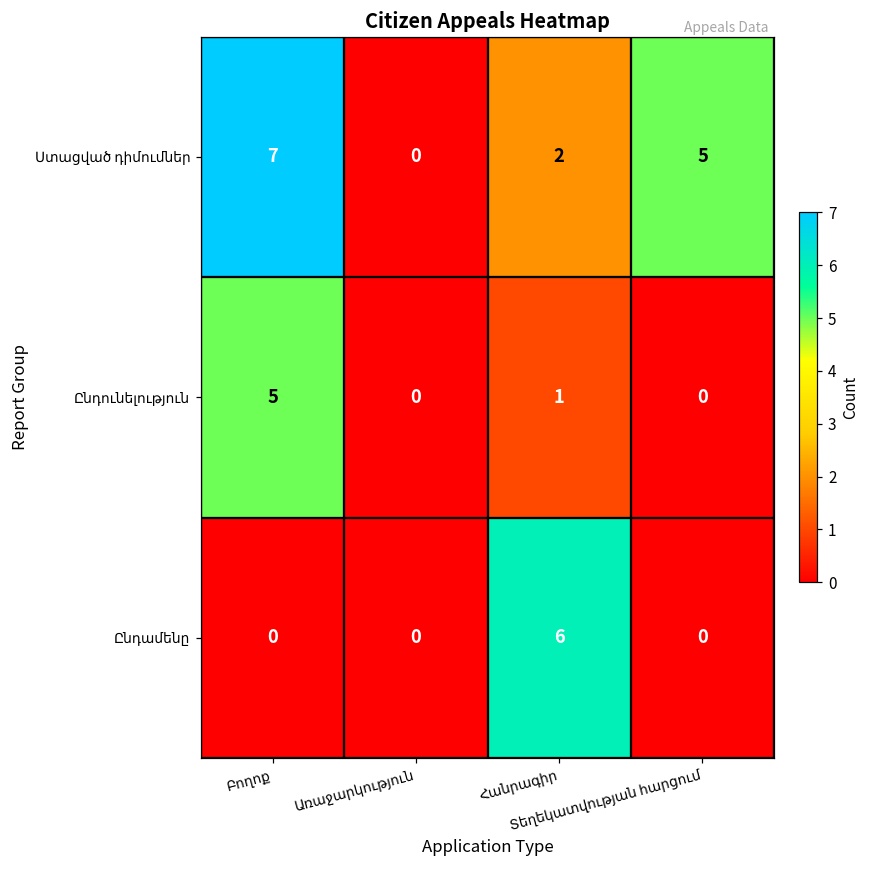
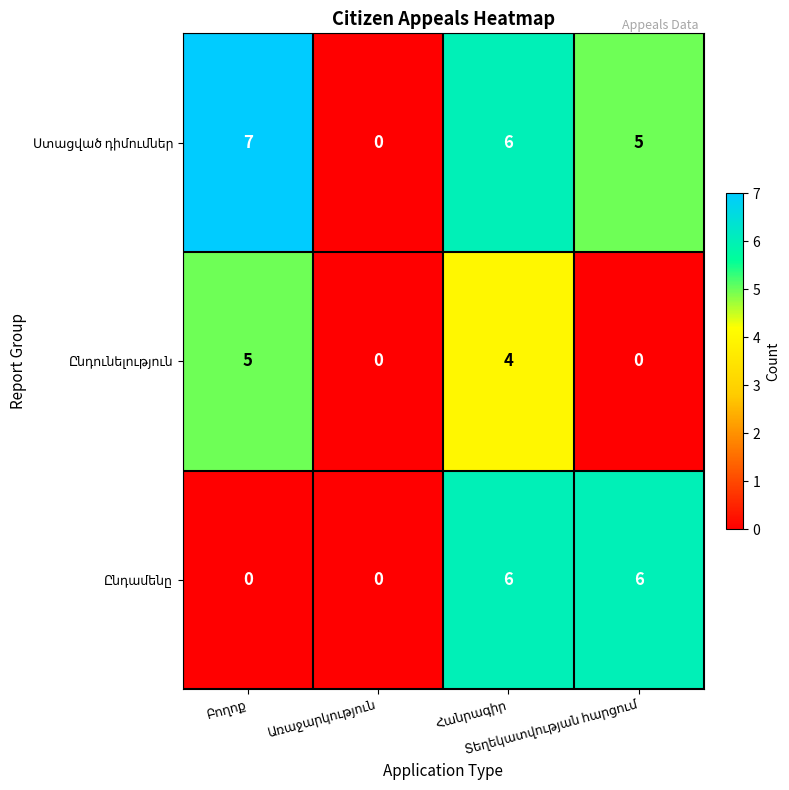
  {
    "Ստացված դիմումներ": {
      "Բողոք": 7,
      "Առաջարկություն": 0,
-     "Հանրագիր": 2,
+     "Հանրագիր": 6,
      "Տեղեկատվության հարցում": 5
    },
    "Ընդունելություն": {
      "Բողոք": 5,
      "Առաջարկություն": 0,
-     "Հանրագիր": 1,
+     "Հանրագիր": 4,
      "Տեղեկատվության հարցում": 0
    },
    "Ընդամենը": {
      "Բողոք": 0,
      "Առաջարկություն": 0,
      "Հանրագիր": 6,
-     "Տեղեկատվության հարցում": 0
+     "Տեղեկատվության հարցում": 6
    }
  }
